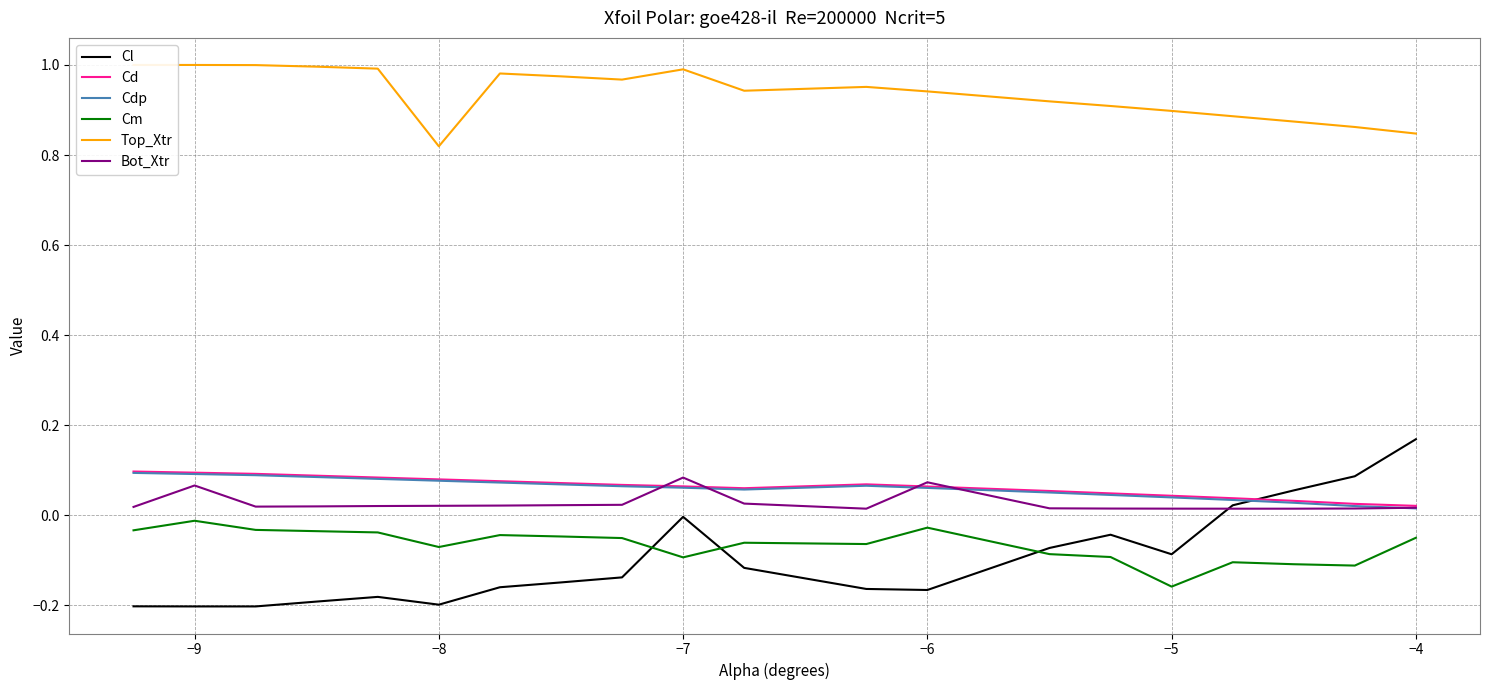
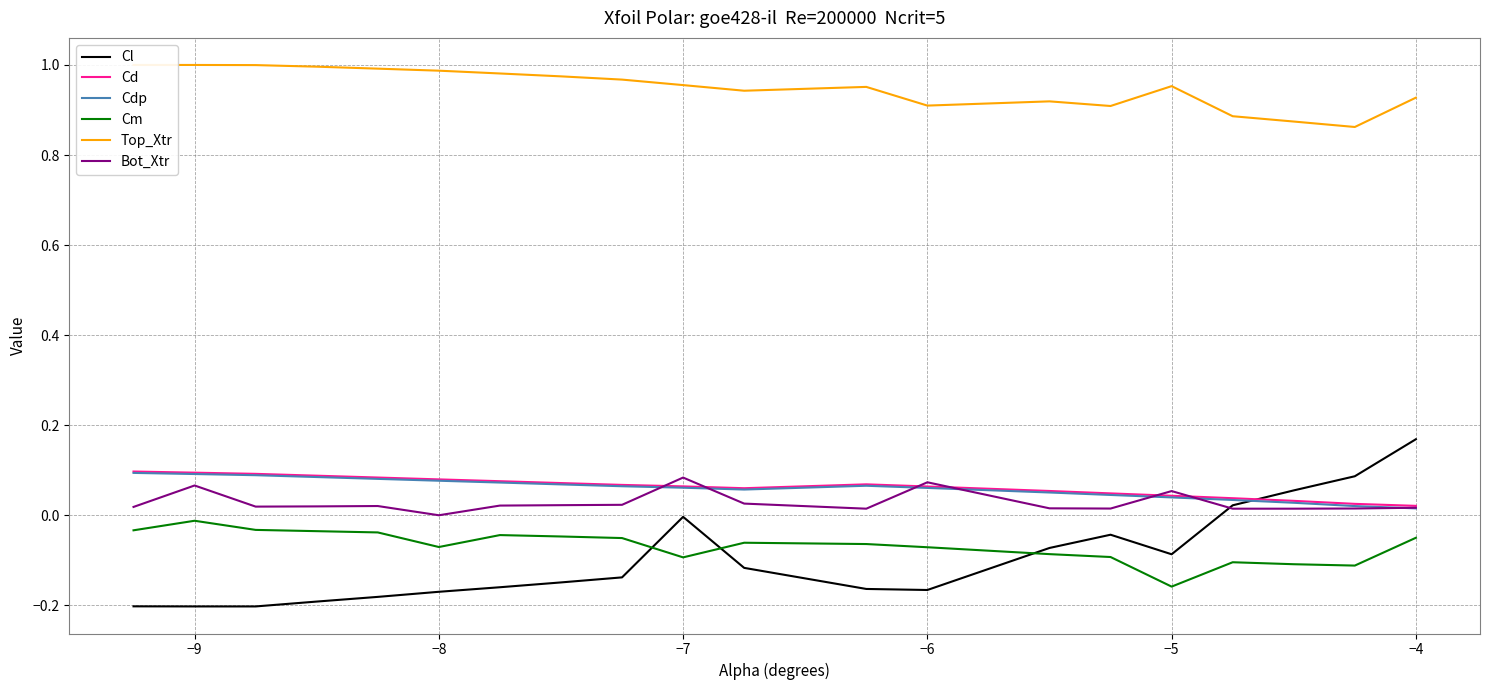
  {
    "Cl": {
      "−9": -0.20,
-     "−8": -0.20,
+     "−8": -0.17,
      "−7": 0.00,
      "−6": -0.17,
      "−5": -0.09,
      "−4": 0.17
    },
    "Cm": {
      "−9": -0.01,
      "−8": -0.07,
      "−7": -0.09,
-     "−6": -0.03,
+     "−6": -0.07,
      "−5": -0.16,
      "−4": -0.05
    },
    "Top_Xtr": {
      "−9": 1.00,
-     "−8": 0.82,
-     "−7": 0.99,
-     "−6": 0.94,
-     "−5": 0.90,
-     "−4": 0.85
+     "−8": 0.99,
+     "−7": 0.96,
+     "−6": 0.91,
+     "−5": 0.95,
+     "−4": 0.93
    },
    "Bot_Xtr": {
      "−9": 0.07,
-     "−8": 0.02,
+     "−8": 0.00,
      "−7": 0.08,
      "−6": 0.07,
-     "−5": 0.02
+     "−5": 0.05
    }
  }
